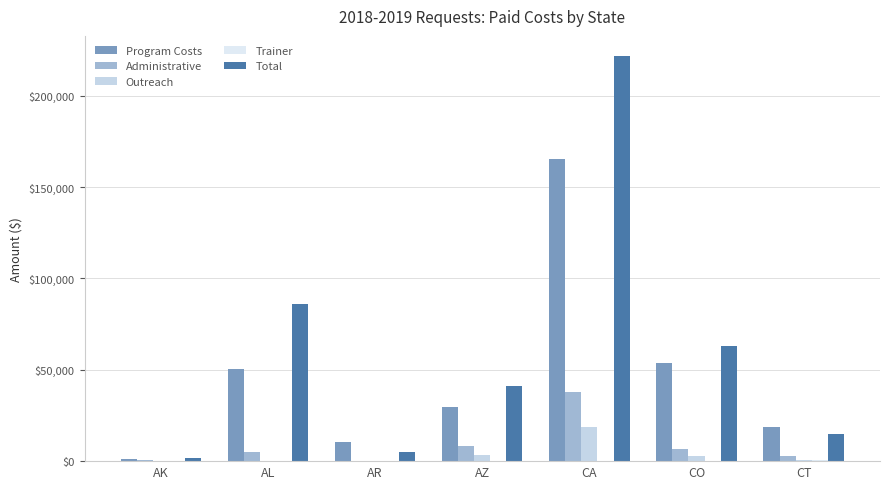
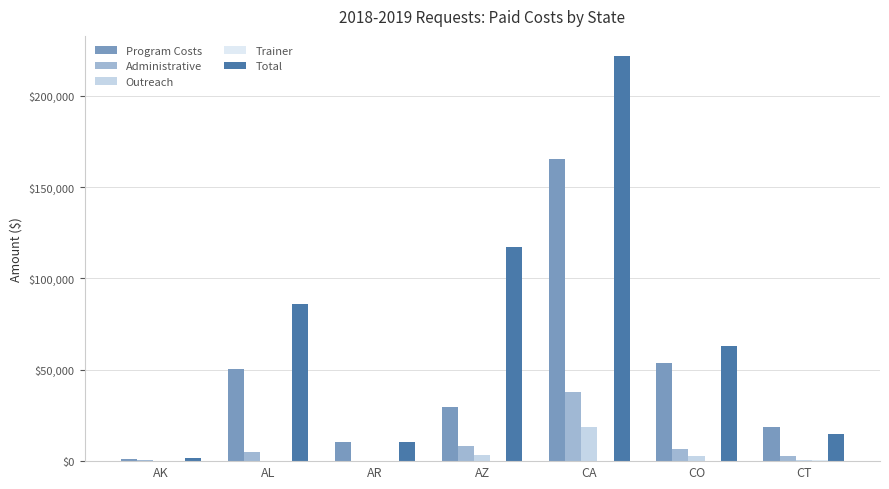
  {
    "Total": {
      "AK": "$2,000",
      "AL": "$86,000",
-     "AR": "$5,000",
-     "AZ": "$41,000",
+     "AR": "$10,000",
+     "AZ": "$117,000",
      "CA": "$222,000",
      "CO": "$63,000",
      "CT": "$15,000"
    }
  }
